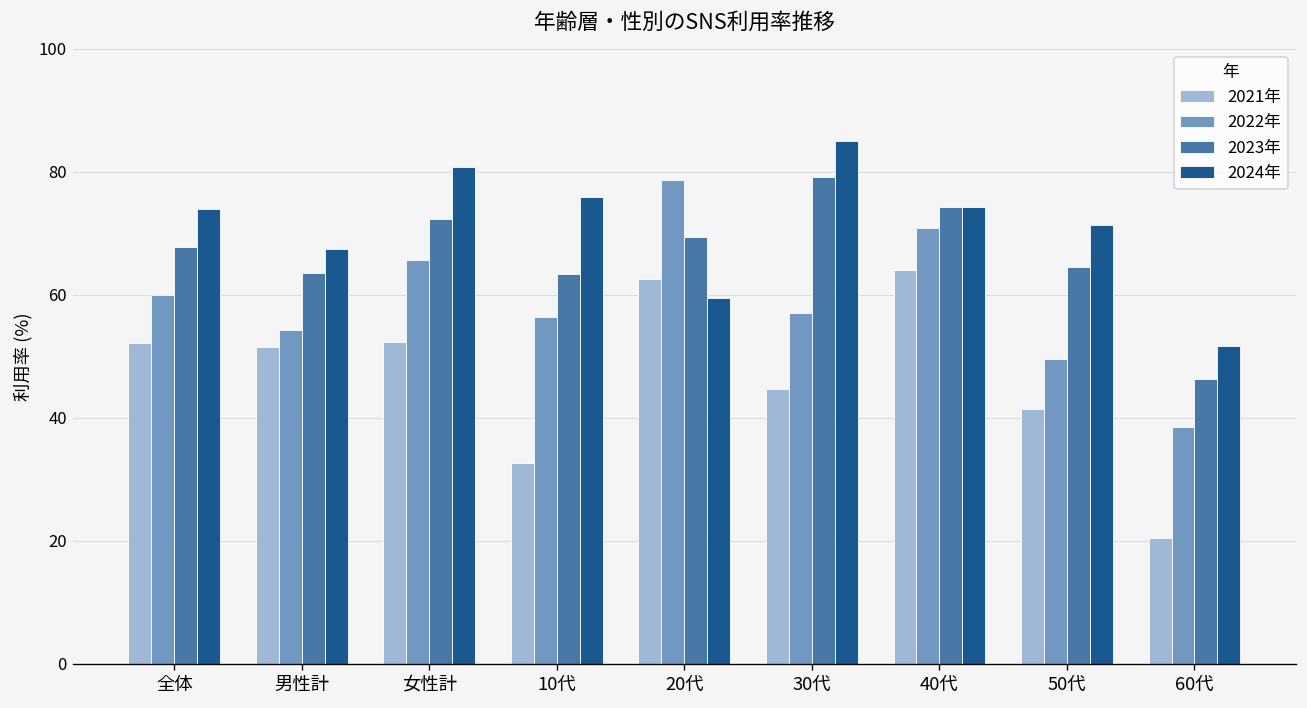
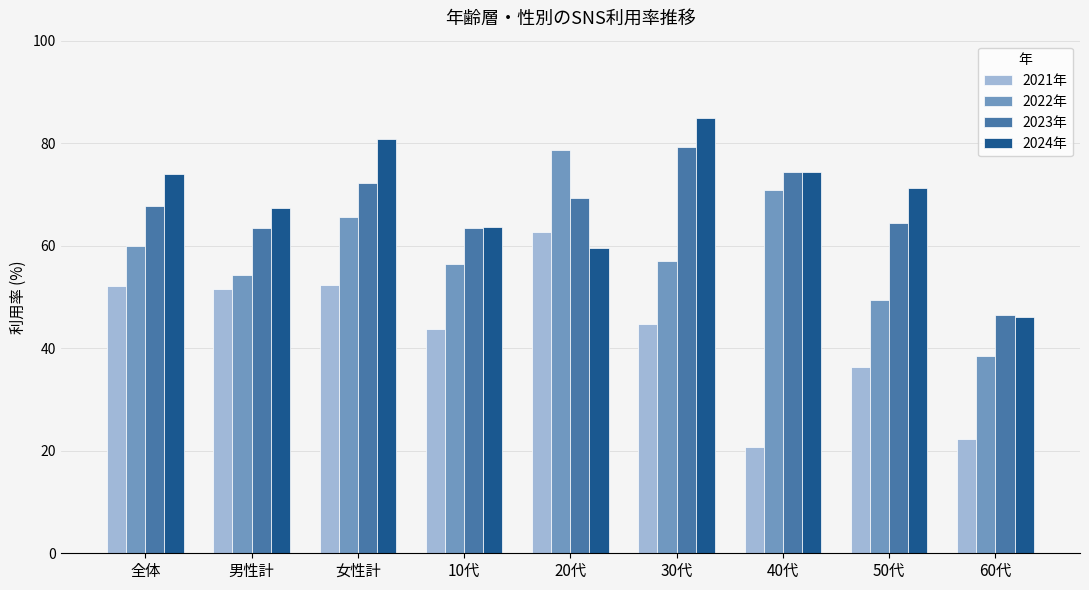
  {
    "2021年": {
      "全体": 52,
      "男性計": 52,
      "女性計": 52,
-     "10代": 33,
+     "10代": 44,
      "20代": 63,
      "30代": 45,
-     "40代": 64,
-     "50代": 42,
-     "60代": 21
+     "40代": 21,
+     "50代": 36,
+     "60代": 22
    },
    "2024年": {
      "全体": 74,
      "男性計": 67,
      "女性計": 81,
-     "10代": 76,
+     "10代": 64,
      "20代": 60,
      "30代": 85,
      "40代": 74,
      "50代": 71,
-     "60代": 52
+     "60代": 46
    }
  }
